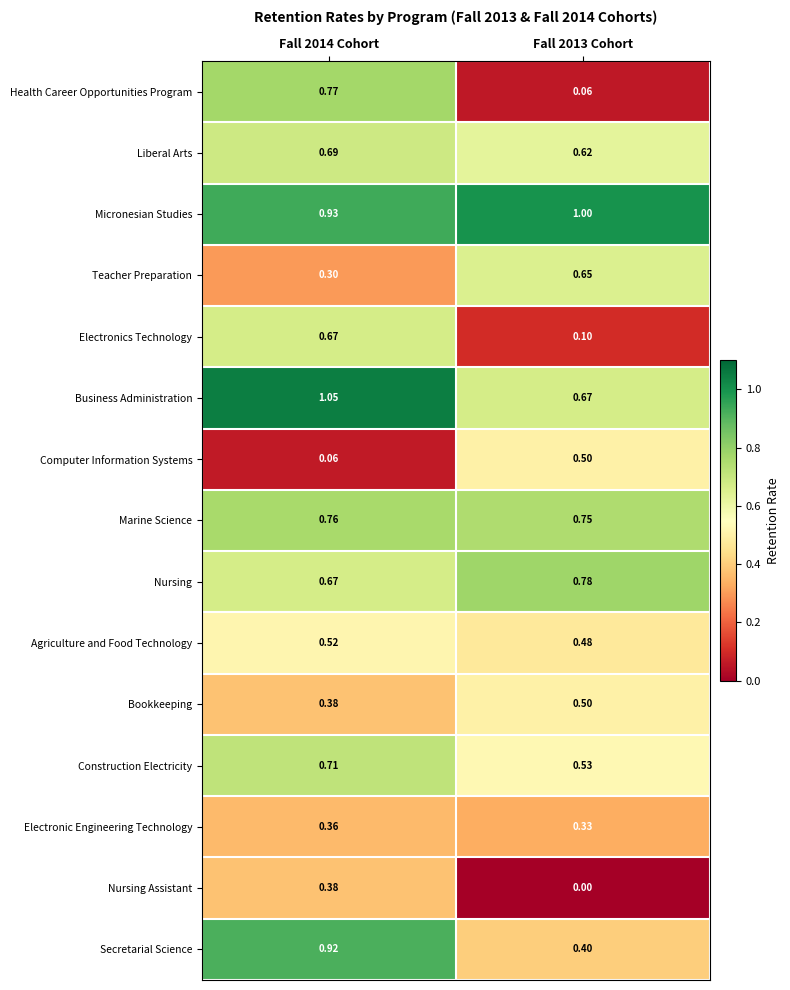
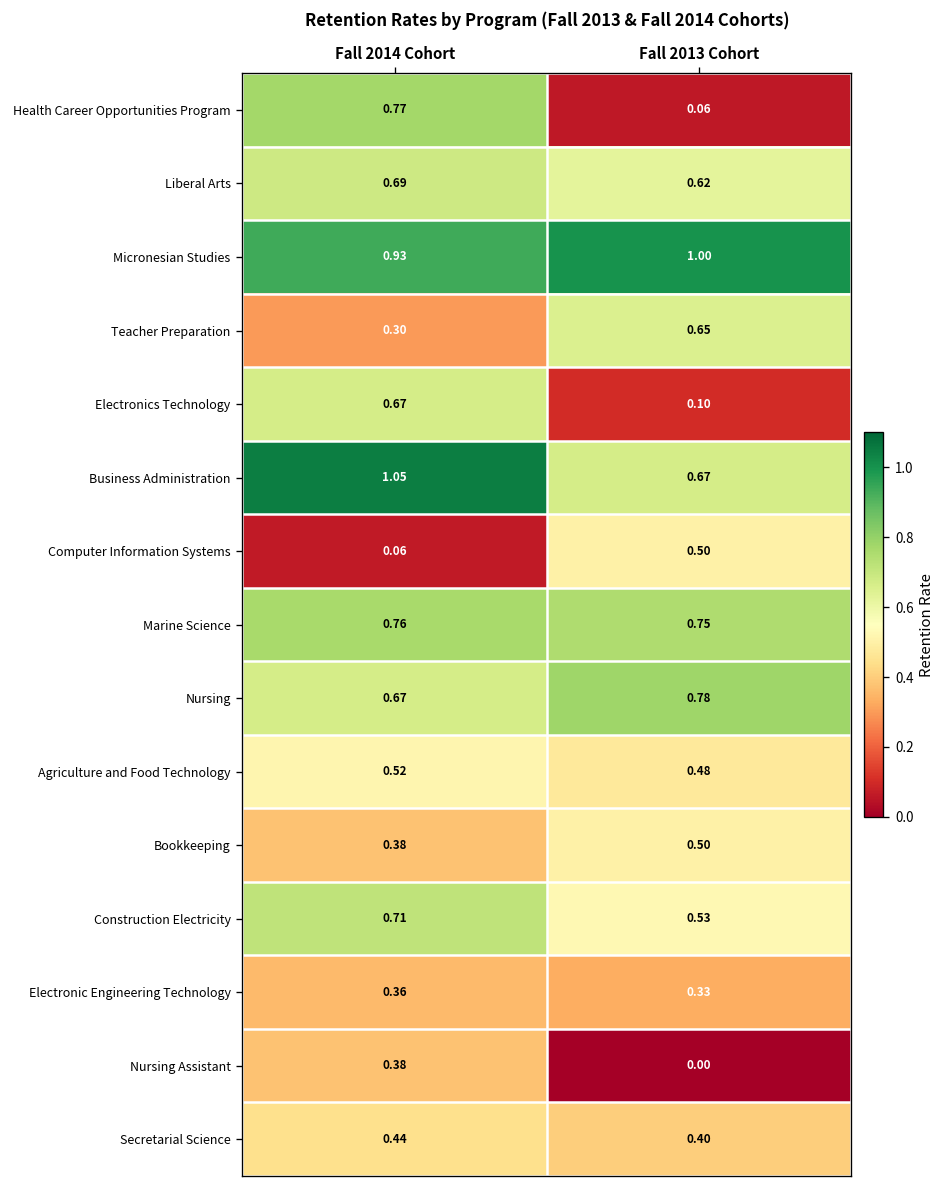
  {
    "Health Career Opportunities Program": {
      "Fall 2014 Cohort": 0.77,
      "Fall 2013 Cohort": 0.06
    },
    "Liberal Arts": {
      "Fall 2014 Cohort": 0.69,
      "Fall 2013 Cohort": 0.62
    },
    "Micronesian Studies": {
      "Fall 2014 Cohort": 0.93,
      "Fall 2013 Cohort": 1.00
    },
    "Teacher Preparation": {
      "Fall 2014 Cohort": 0.30,
      "Fall 2013 Cohort": 0.65
    },
    "Electronics Technology": {
      "Fall 2014 Cohort": 0.67,
      "Fall 2013 Cohort": 0.10
    },
    "Business Administration": {
      "Fall 2014 Cohort": 1.05,
      "Fall 2013 Cohort": 0.67
    },
    "Computer Information Systems": {
      "Fall 2014 Cohort": 0.06,
      "Fall 2013 Cohort": 0.50
    },
    "Marine Science": {
      "Fall 2014 Cohort": 0.76,
      "Fall 2013 Cohort": 0.75
    },
    "Nursing": {
      "Fall 2014 Cohort": 0.67,
      "Fall 2013 Cohort": 0.78
    },
    "Agriculture and Food Technology": {
      "Fall 2014 Cohort": 0.52,
      "Fall 2013 Cohort": 0.48
    },
    "Bookkeeping": {
      "Fall 2014 Cohort": 0.38,
      "Fall 2013 Cohort": 0.50
    },
    "Construction Electricity": {
      "Fall 2014 Cohort": 0.71,
      "Fall 2013 Cohort": 0.53
    },
    "Electronic Engineering Technology": {
      "Fall 2014 Cohort": 0.36,
      "Fall 2013 Cohort": 0.33
    },
    "Nursing Assistant": {
      "Fall 2014 Cohort": 0.38,
      "Fall 2013 Cohort": 0.00
    },
    "Secretarial Science": {
-     "Fall 2014 Cohort": 0.92,
+     "Fall 2014 Cohort": 0.44,
      "Fall 2013 Cohort": 0.40
    }
  }
